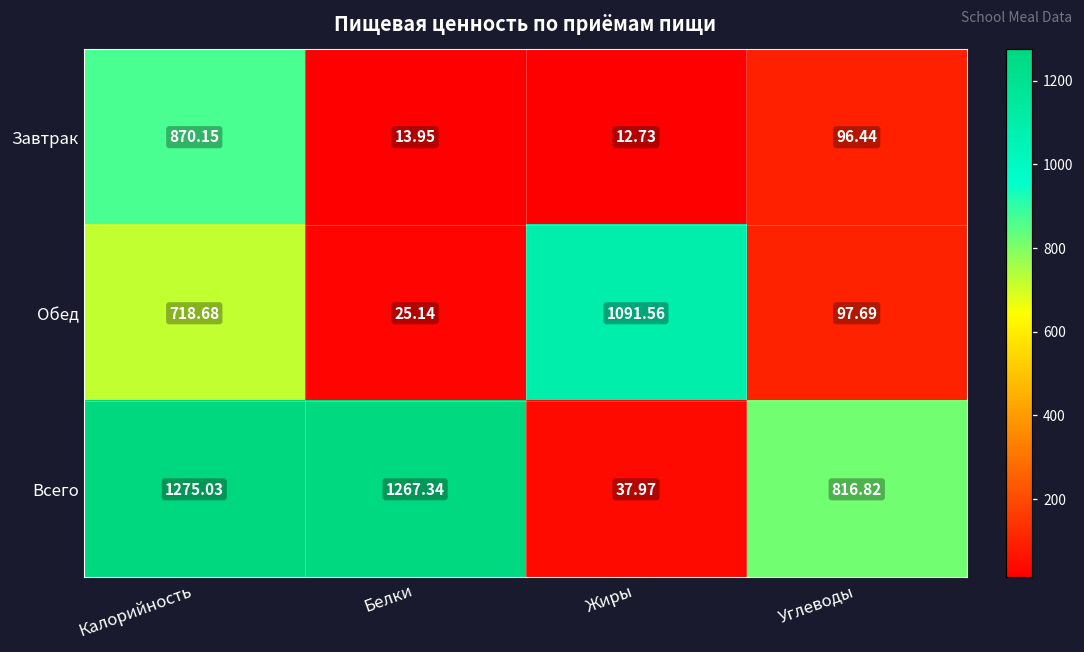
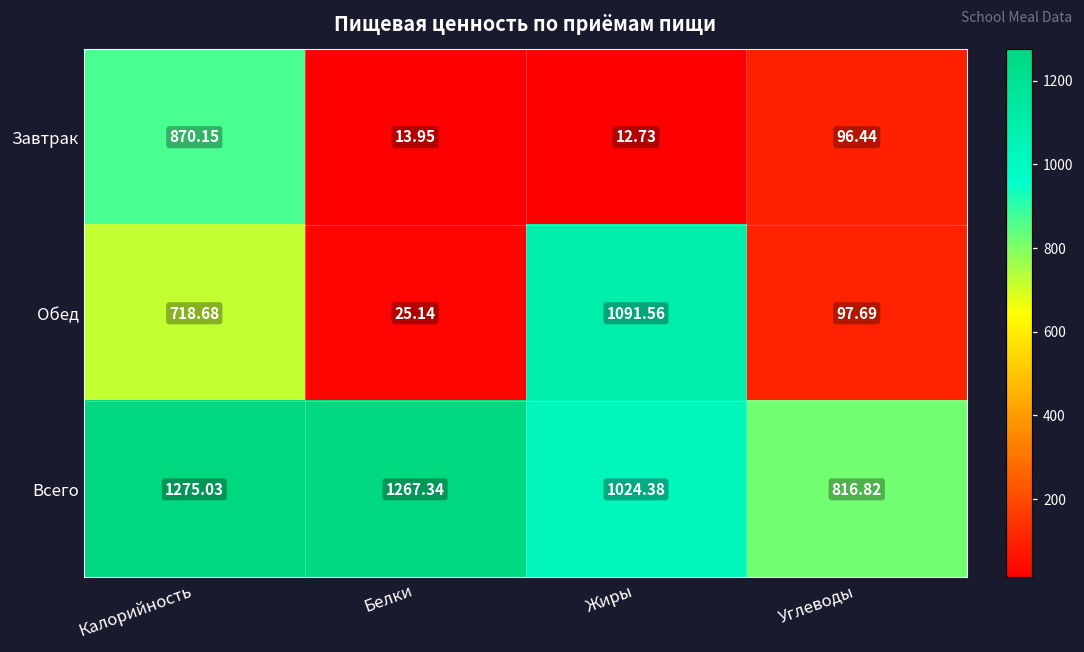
  {
    "Всего": {
-     "Жиры": 37.97
+     "Жиры": 1024.38
    }
  }
